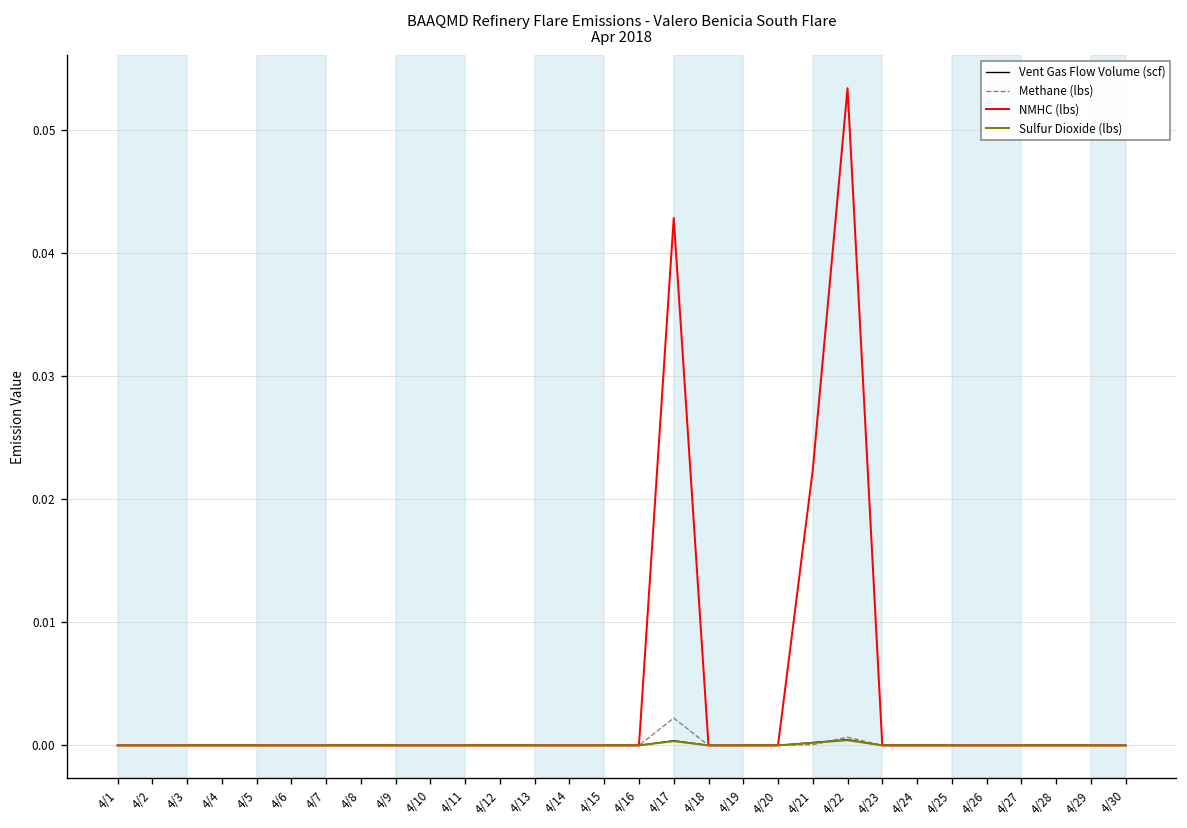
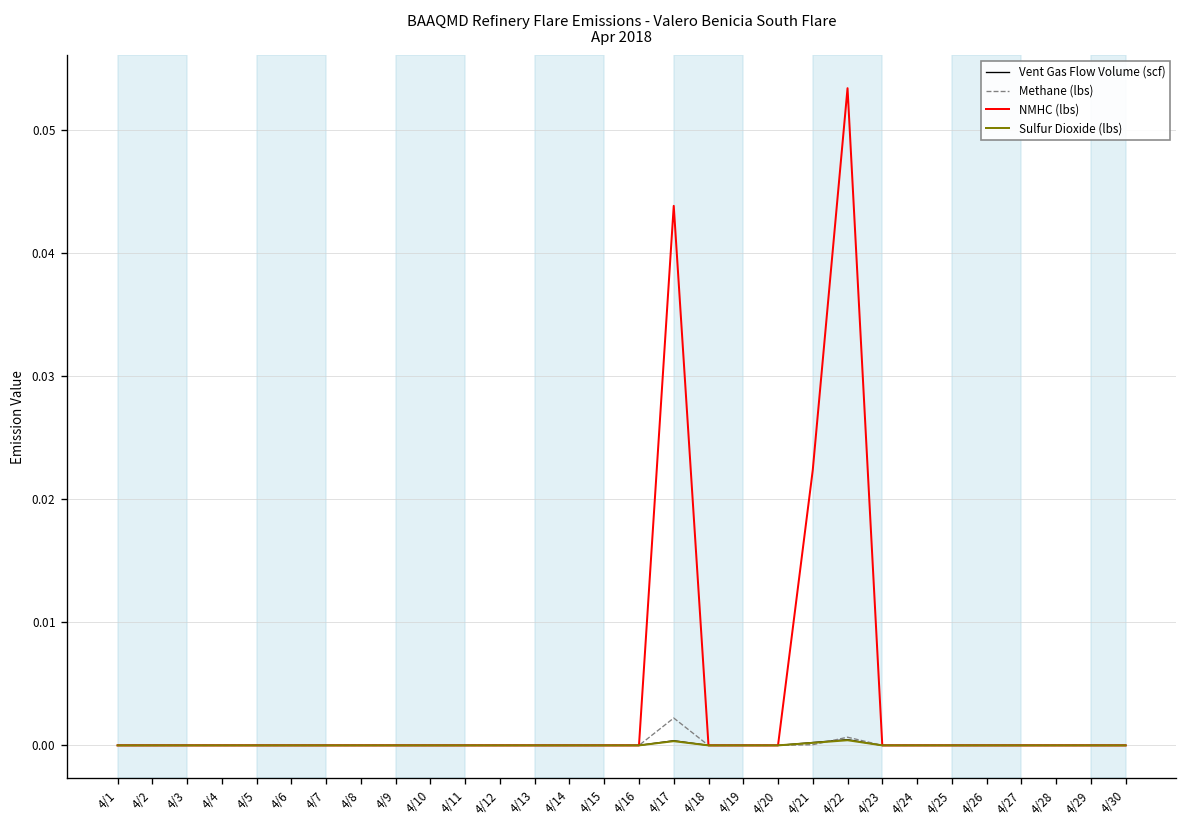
  {
    "Methane (lbs)": {
      "4/17": 0.0022
    },
    "NMHC (lbs)": {
-     "4/17": 0.0429,
+     "4/17": 0.0438,
      "4/21": 0.0224,
      "4/22": 0.0534
    }
  }
